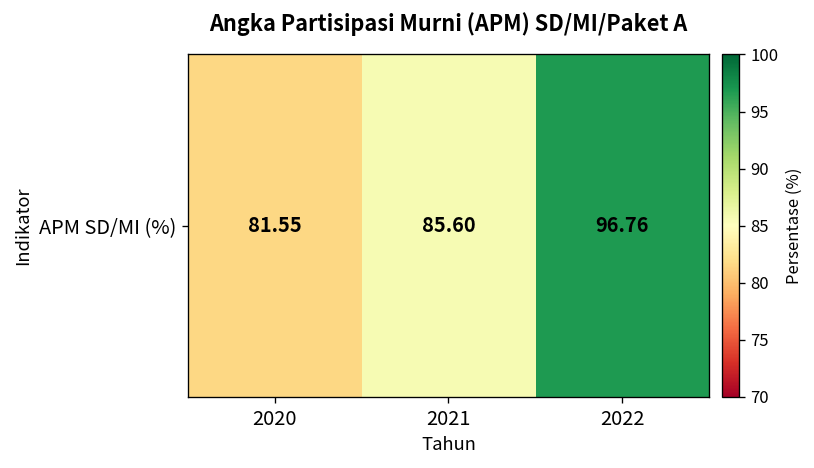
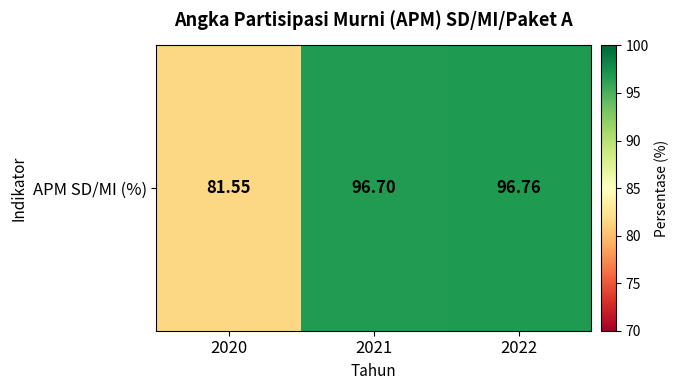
  {
    "APM SD/MI (%)": {
      "2020": 81.55,
-     "2021": 85.60,
+     "2021": 96.70,
      "2022": 96.76
    }
  }
